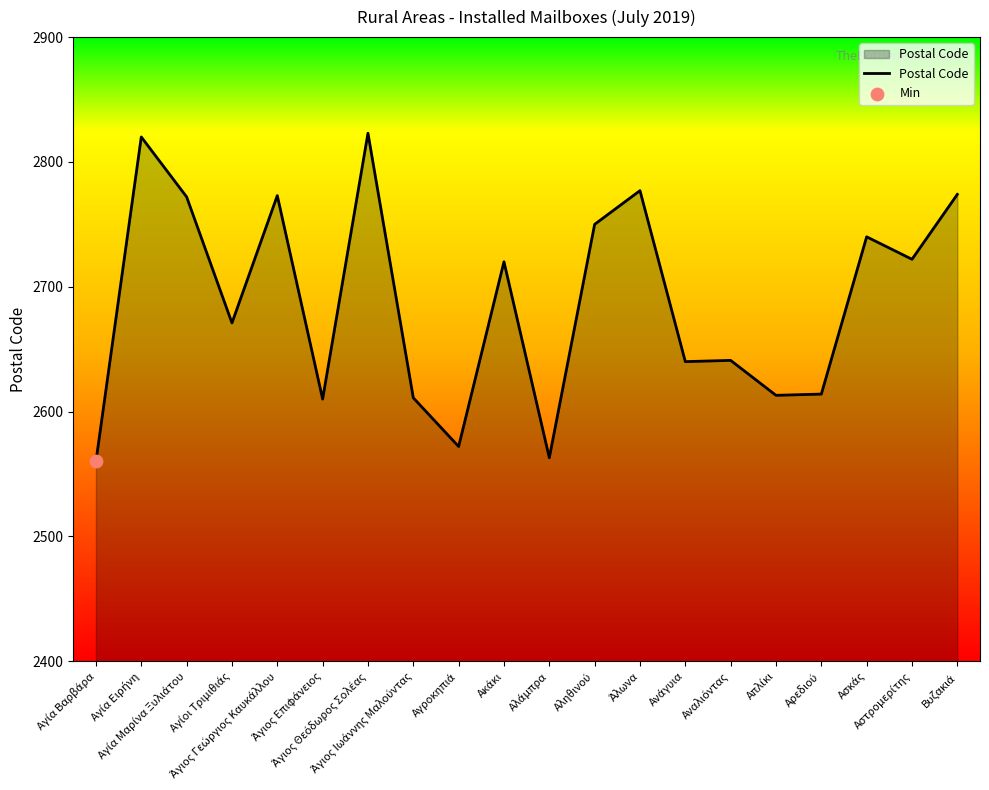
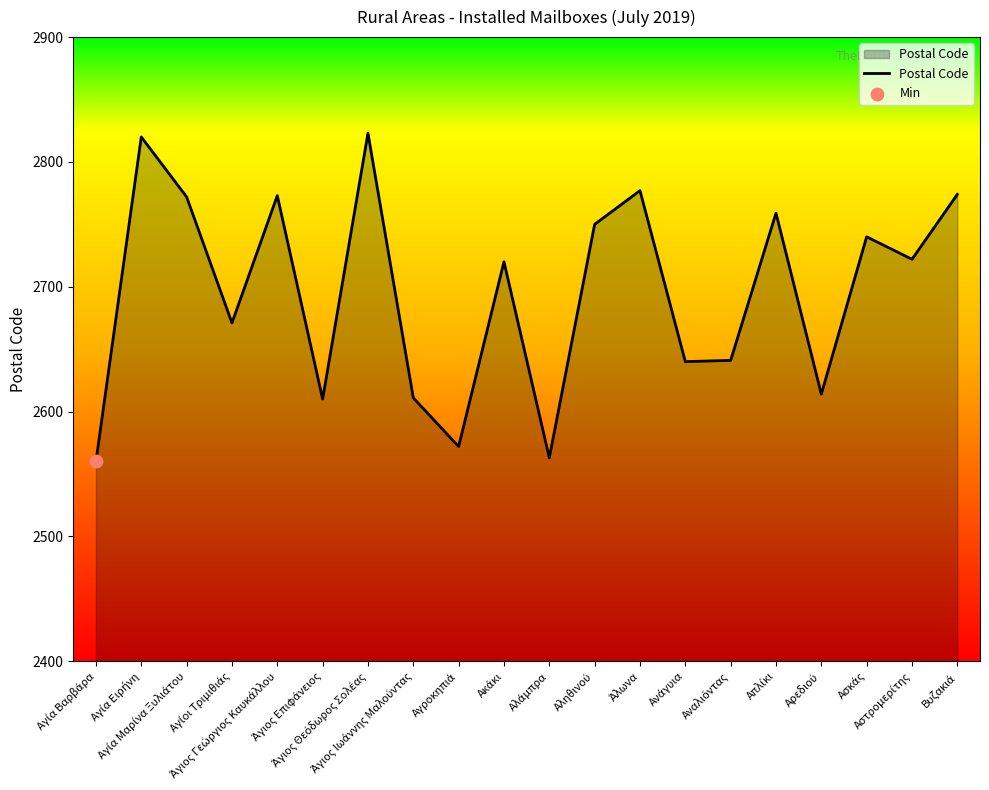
  {
    "Postal Code": {
      "Αγία Ειρήνη": 2820,
      "Αγία Μαρίνα Ξυλιάτου": 2772,
      "Αγίοι Τριμιθιάς": 2671,
      "Άγιος Γεώργιος Καυκάλλου": 2773,
      "Άγιος Επιφάνειος": 2610,
      "Άγιος Θεόδωρος Σολέας": 2823,
      "Άγιος Ιωάννης Μαλούντας": 2611,
      "Αγροκηπιά": 2572,
      "Ακάκι": 2720,
      "Αλάμπρα": 2563,
      "Αληθινού": 2750,
      "Άλωνα": 2777,
      "Ανάγυια": 2640,
      "Αναλιόντας": 2641,
-     "Απλίκι": 2613,
+     "Απλίκι": 2759,
      "Αρεδιού": 2614,
      "Ασκάς": 2740,
      "Αστρομερίτης": 2722,
      "Βυζακιά": 2774
    }
  }
